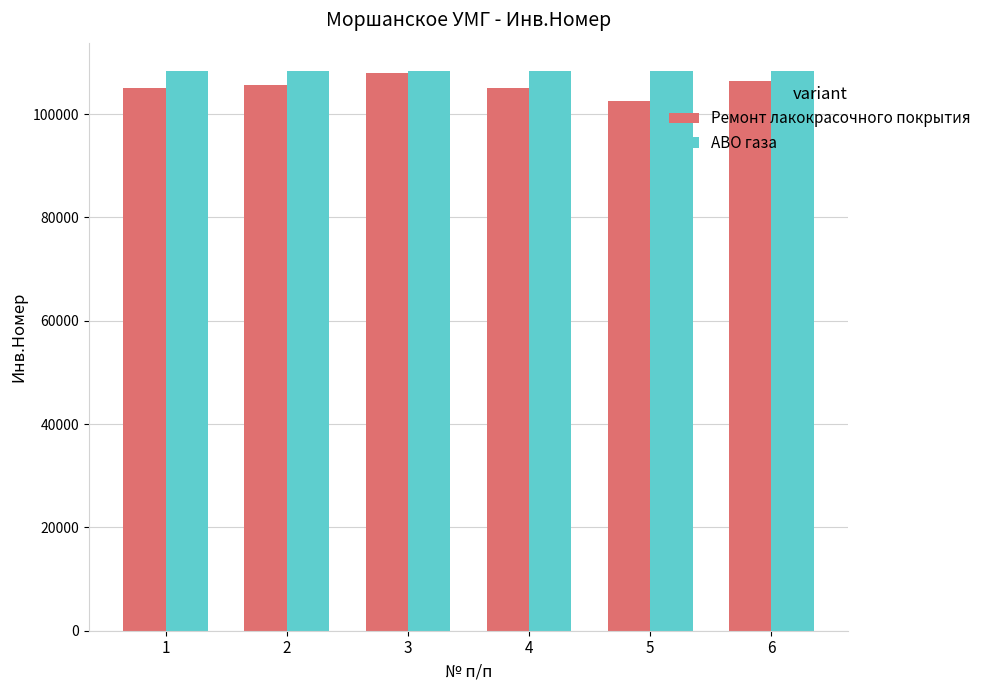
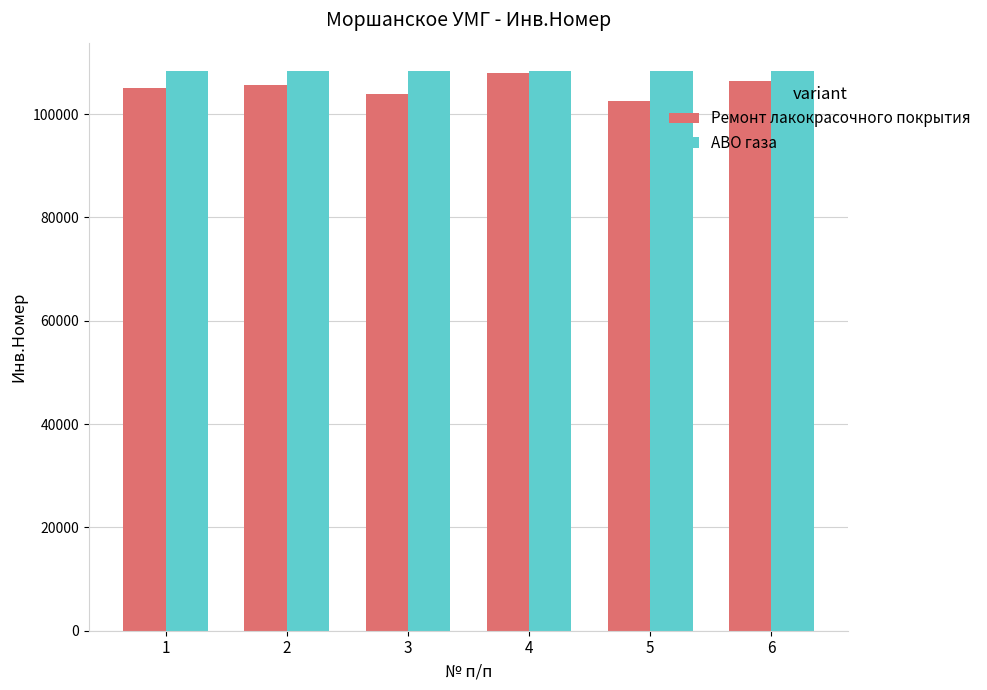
  {
    "Ремонт лакокрасочного покрытия": {
      "1": 105000,
      "2": 106000,
-     "3": 108000,
-     "4": 105000,
+     "3": 104000,
+     "4": 108000,
      "5": 103000,
      "6": 106000
    },
    "АВО газа": {
      "1": 108000,
      "2": 108000,
      "3": 108000,
      "4": 108000,
      "5": 108000,
      "6": 108000
    }
  }
